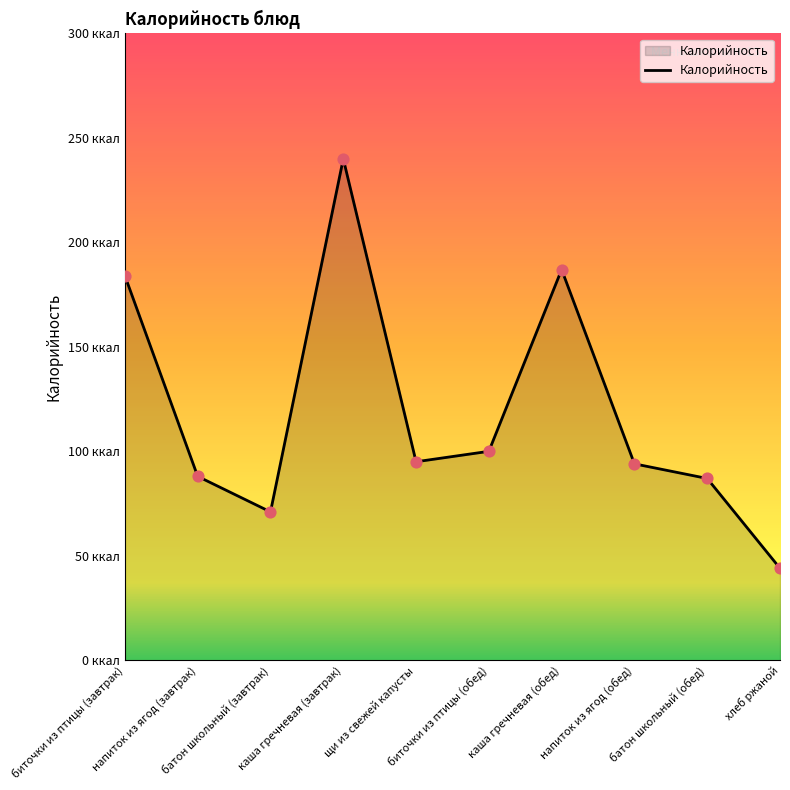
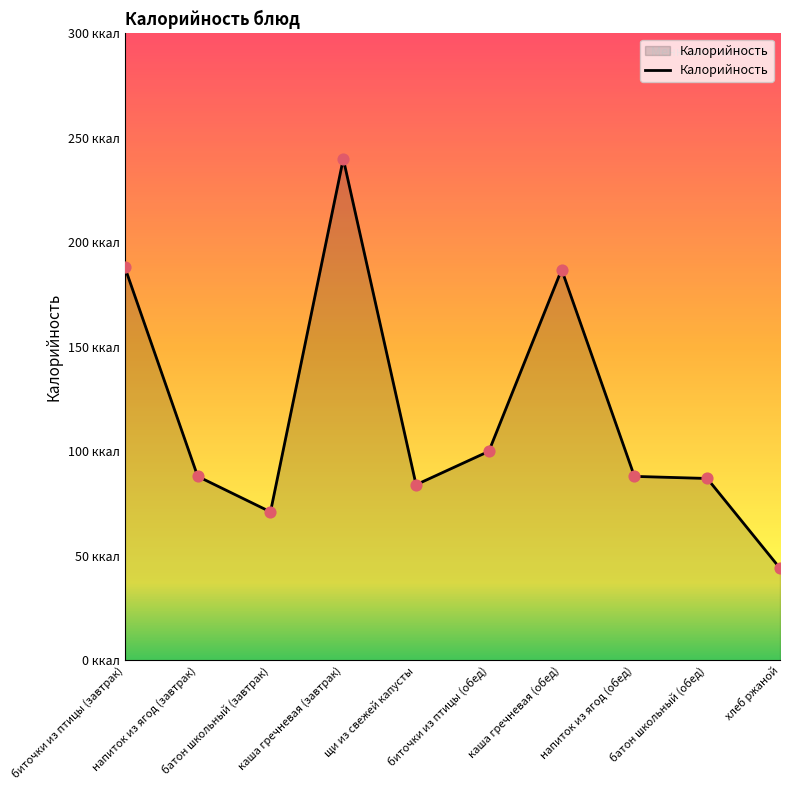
  {
-   "биточки из птицы (завтрак)": "184 ккал",
+   "биточки из птицы (завтрак)": "188 ккал",
    "напиток из ягод (завтрак)": "88 ккал",
    "батон школьный (завтрак)": "71 ккал",
    "каша гречневая (завтрак)": "240 ккал",
-   "щи из свежей капусты": "95 ккал",
+   "щи из свежей капусты": "84 ккал",
    "биточки из птицы (обед)": "100 ккал",
    "каша гречневая (обед)": "187 ккал",
-   "напиток из ягод (обед)": "94 ккал",
+   "напиток из ягод (обед)": "88 ккал",
    "батон школьный (обед)": "87 ккал",
    "хлеб ржаной": "44 ккал"
  }
